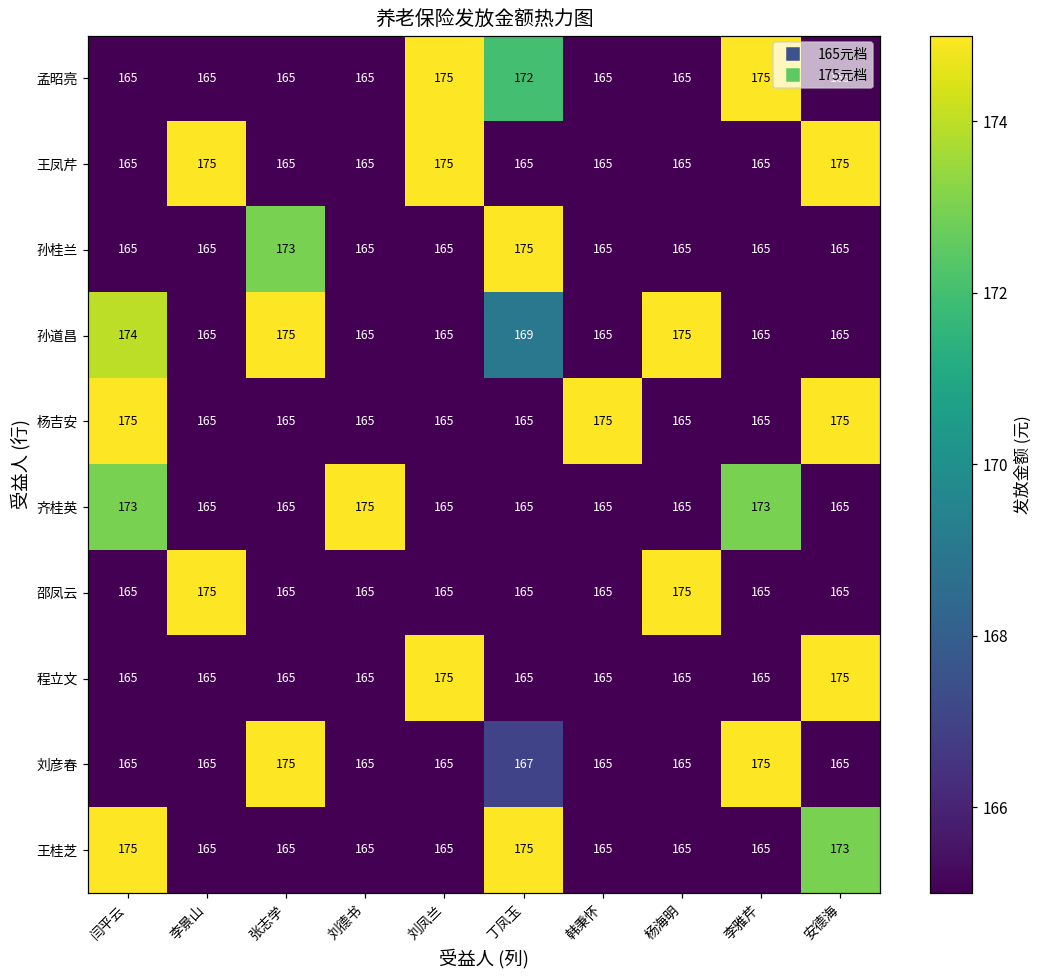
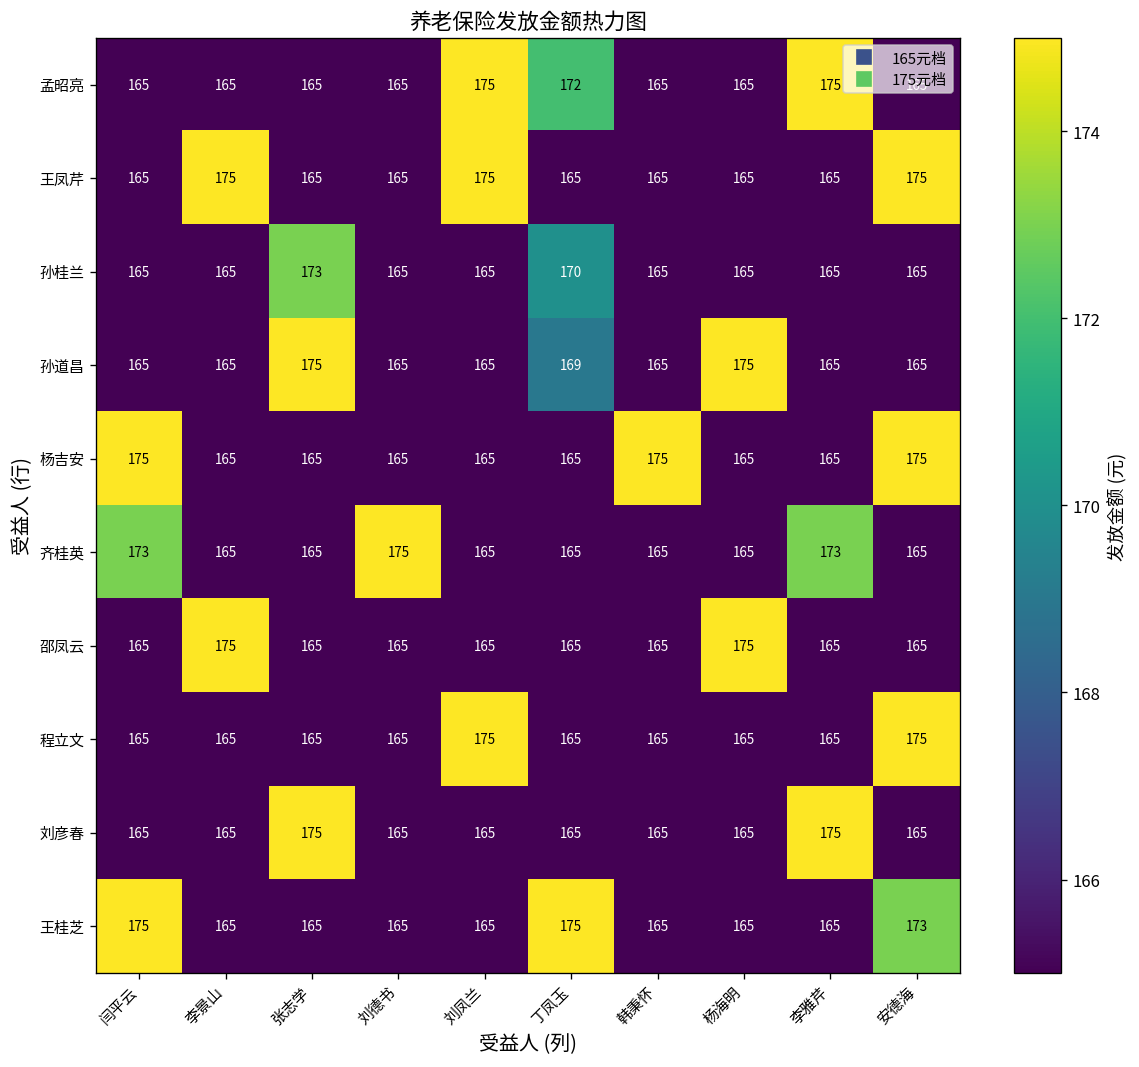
  {
    "孟昭亮": {
      "闫平云": 165,
      "李景山": 165,
      "张志学": 165,
      "刘德书": 165,
      "刘凤兰": 175,
      "丁凤玉": 172,
      "韩秉怀": 165,
      "杨海明": 165,
      "李雅芹": 175
    },
    "王凤芹": {
      "闫平云": 165,
      "李景山": 175,
      "张志学": 165,
      "刘德书": 165,
      "刘凤兰": 175,
      "丁凤玉": 165,
      "韩秉怀": 165,
      "杨海明": 165,
      "李雅芹": 165,
      "安德海": 175
    },
    "孙桂兰": {
      "闫平云": 165,
      "李景山": 165,
      "张志学": 173,
      "刘德书": 165,
      "刘凤兰": 165,
-     "丁凤玉": 175,
+     "丁凤玉": 170,
      "韩秉怀": 165,
      "杨海明": 165,
      "李雅芹": 165,
      "安德海": 165
    },
    "孙道昌": {
-     "闫平云": 174,
+     "闫平云": 165,
      "李景山": 165,
      "张志学": 175,
      "刘德书": 165,
      "刘凤兰": 165,
      "丁凤玉": 169,
      "韩秉怀": 165,
      "杨海明": 175,
      "李雅芹": 165,
      "安德海": 165
    },
    "杨吉安": {
      "闫平云": 175,
      "李景山": 165,
      "张志学": 165,
      "刘德书": 165,
      "刘凤兰": 165,
      "丁凤玉": 165,
      "韩秉怀": 175,
      "杨海明": 165,
      "李雅芹": 165,
      "安德海": 175
    },
    "齐桂英": {
      "闫平云": 173,
      "李景山": 165,
      "张志学": 165,
      "刘德书": 175,
      "刘凤兰": 165,
      "丁凤玉": 165,
      "韩秉怀": 165,
      "杨海明": 165,
      "李雅芹": 173,
      "安德海": 165
    },
    "邵凤云": {
      "闫平云": 165,
      "李景山": 175,
      "张志学": 165,
      "刘德书": 165,
      "刘凤兰": 165,
      "丁凤玉": 165,
      "韩秉怀": 165,
      "杨海明": 175,
      "李雅芹": 165,
      "安德海": 165
    },
    "程立文": {
      "闫平云": 165,
      "李景山": 165,
      "张志学": 165,
      "刘德书": 165,
      "刘凤兰": 175,
      "丁凤玉": 165,
      "韩秉怀": 165,
      "杨海明": 165,
      "李雅芹": 165,
      "安德海": 175
    },
    "刘彦春": {
      "闫平云": 165,
      "李景山": 165,
      "张志学": 175,
      "刘德书": 165,
      "刘凤兰": 165,
-     "丁凤玉": 167,
+     "丁凤玉": 165,
      "韩秉怀": 165,
      "杨海明": 165,
      "李雅芹": 175,
      "安德海": 165
    },
    "王桂芝": {
      "闫平云": 175,
      "李景山": 165,
      "张志学": 165,
      "刘德书": 165,
      "刘凤兰": 165,
      "丁凤玉": 175,
      "韩秉怀": 165,
      "杨海明": 165,
      "李雅芹": 165,
      "安德海": 173
    }
  }
